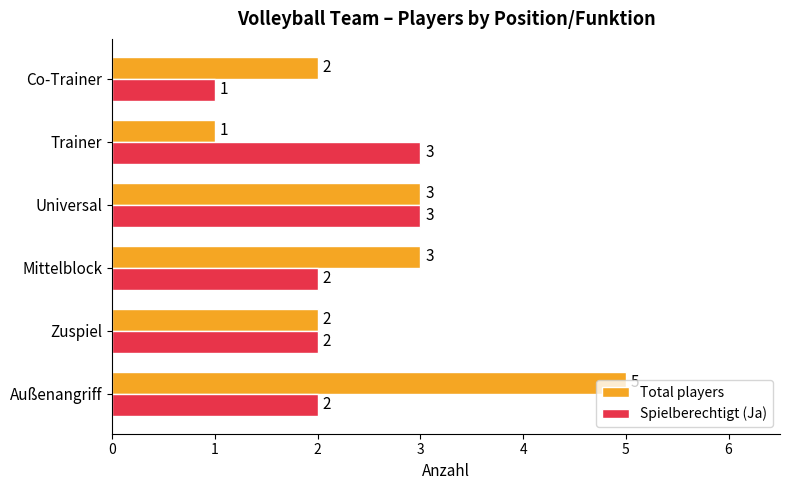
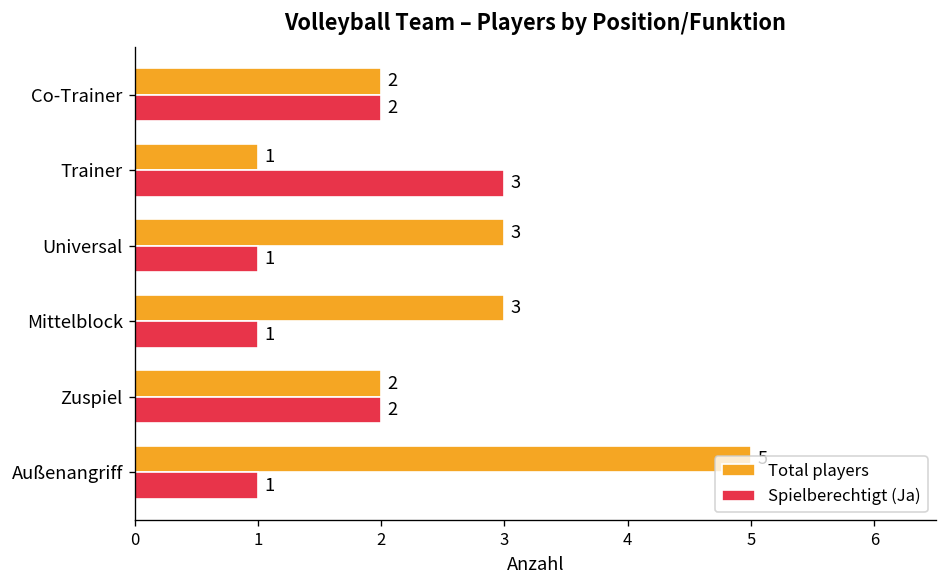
  {
    "Total players": {
      "Co-Trainer": 2,
      "Trainer": 1,
      "Universal": 3,
      "Mittelblock": 3,
      "Zuspiel": 2
    },
    "Spielberechtigt (Ja)": {
-     "Co-Trainer": 1,
+     "Co-Trainer": 2,
      "Trainer": 3,
-     "Universal": 3,
-     "Mittelblock": 2,
+     "Universal": 1,
+     "Mittelblock": 1,
      "Zuspiel": 2,
-     "Außenangriff": 2
+     "Außenangriff": 1
    }
  }
